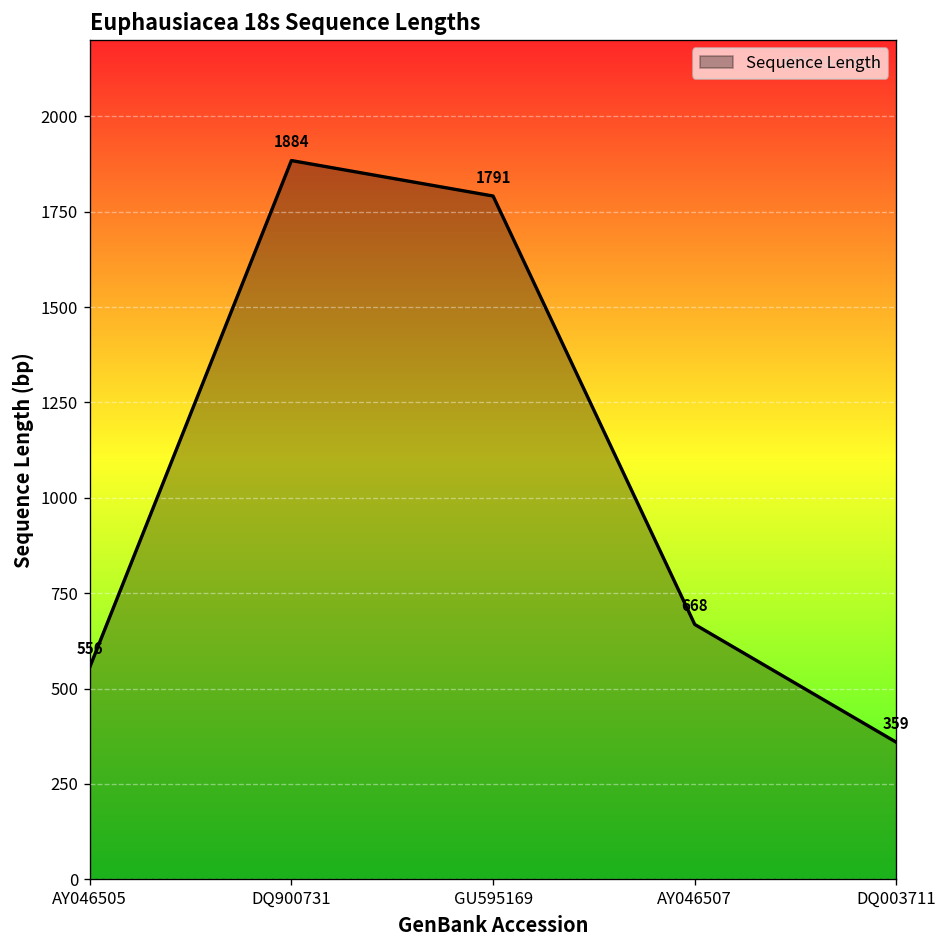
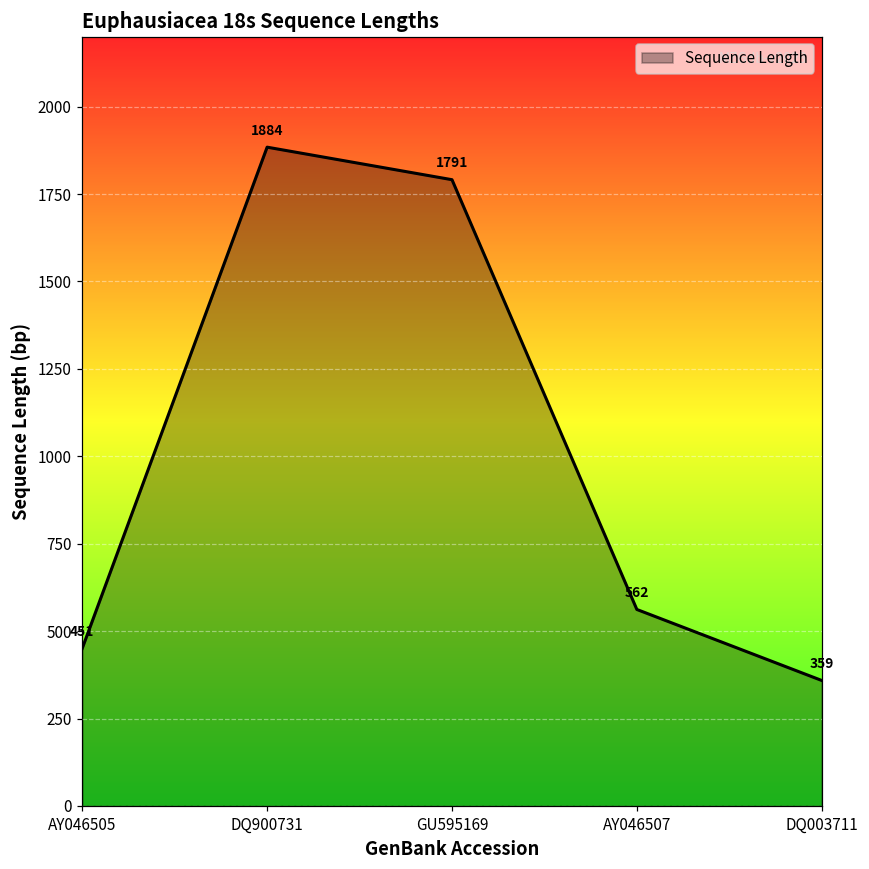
  {
-   "AY046505": 556,
+   "AY046505": 451,
    "DQ900731": 1884,
    "GU595169": 1791,
-   "AY046507": 668,
+   "AY046507": 562,
    "DQ003711": 359
  }
